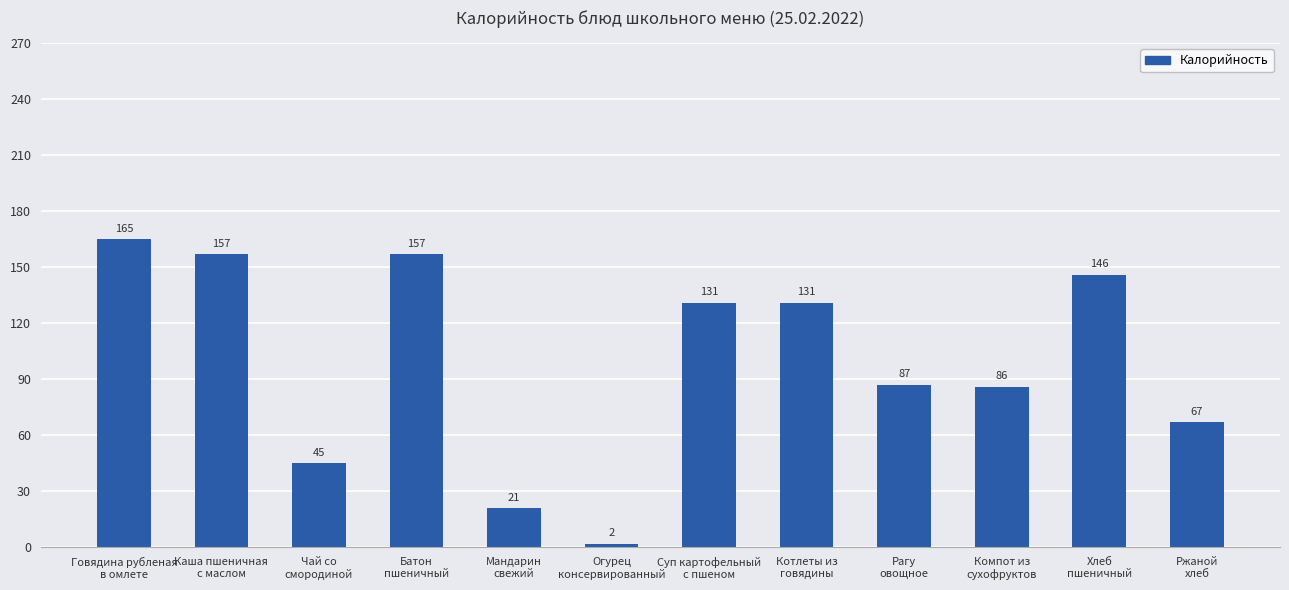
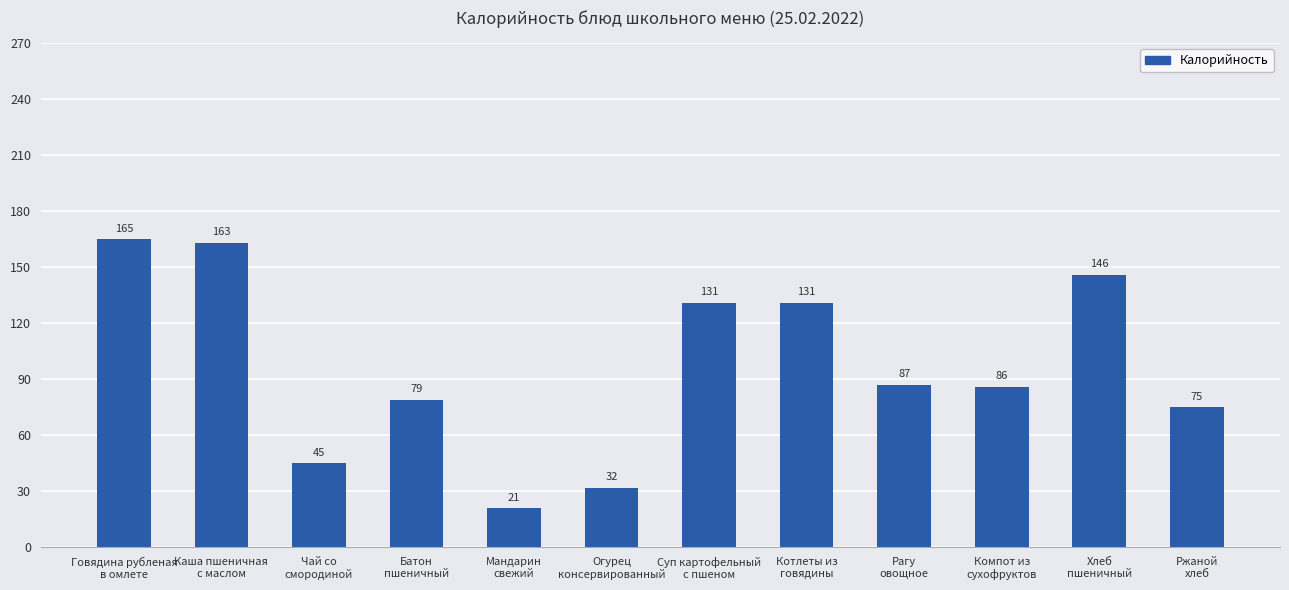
  {
    "Говядина рубленая в омлете": 165,
-   "Каша пшеничная с маслом": 157,
+   "Каша пшеничная с маслом": 163,
    "Чай со смородиной": 45,
-   "Батон пшеничный": 157,
+   "Батон пшеничный": 79,
    "Мандарин свежий": 21,
-   "Огурец консервированный": 2,
+   "Огурец консервированный": 32,
    "Суп картофельный с пшеном": 131,
    "Котлеты из говядины": 131,
    "Рагу овощное": 87,
    "Компот из сухофруктов": 86,
    "Хлеб пшеничный": 146,
-   "Ржаной хлеб": 67
+   "Ржаной хлеб": 75
  }
